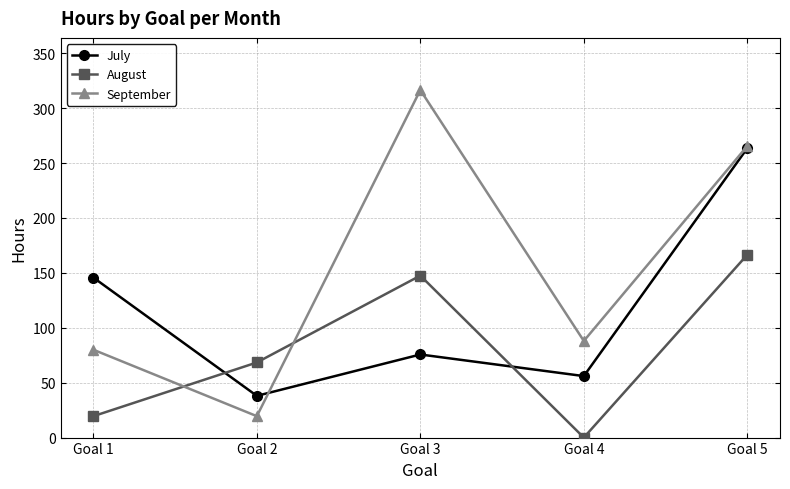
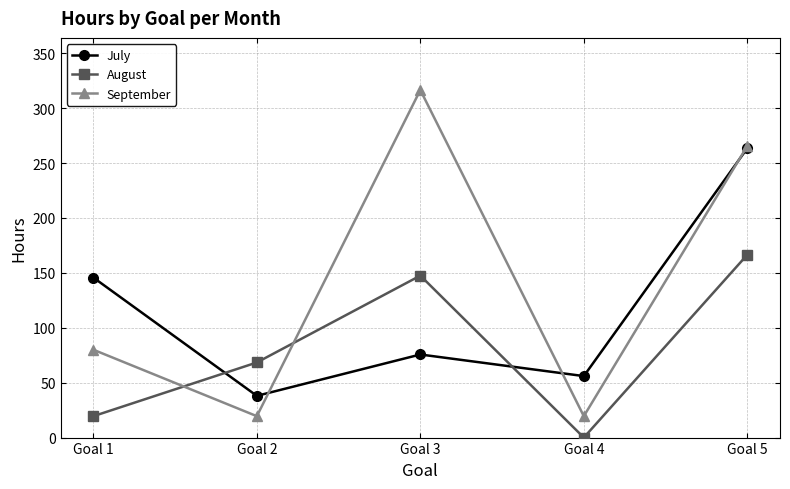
  {
    "July": {
      "Goal 1": 146,
      "Goal 2": 38,
      "Goal 3": 76,
      "Goal 4": 56
    },
    "August": {
      "Goal 1": 20,
      "Goal 2": 68,
      "Goal 3": 148,
      "Goal 4": 0,
      "Goal 5": 167
    },
    "September": {
      "Goal 1": 80,
      "Goal 2": 20,
      "Goal 3": 317,
-     "Goal 4": 88
+     "Goal 4": 20
    }
  }
